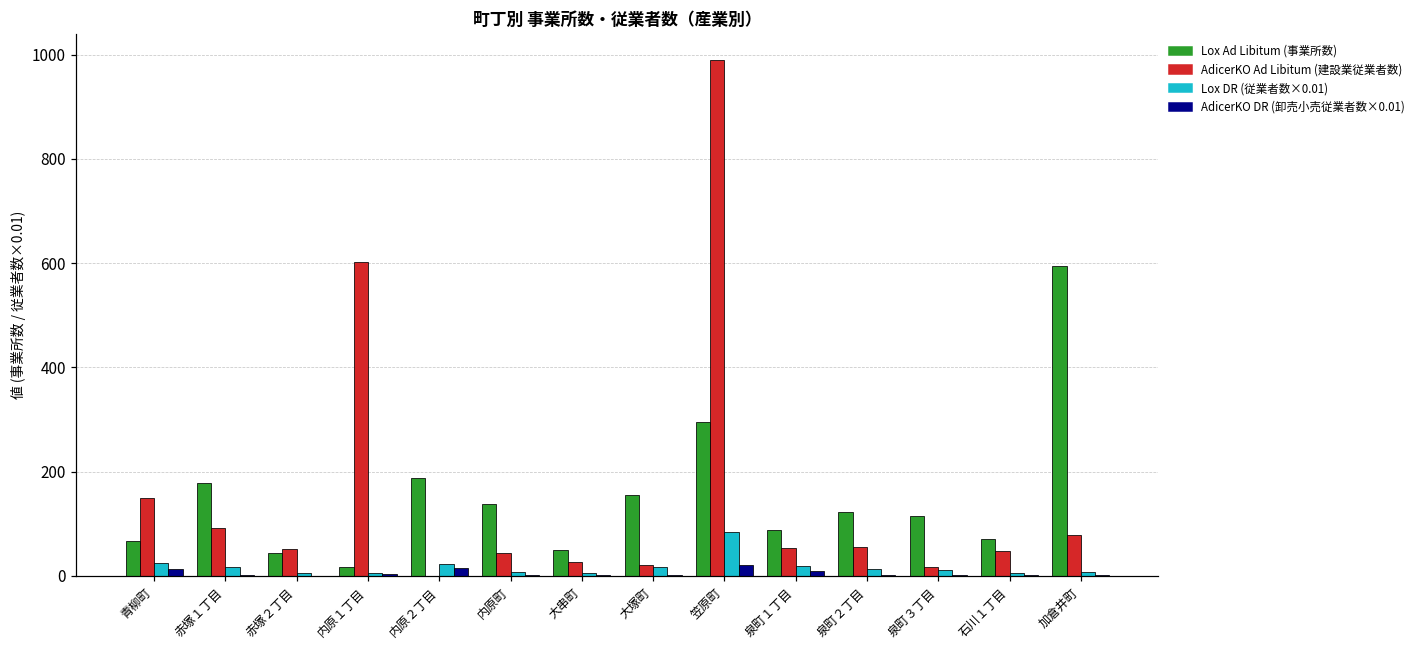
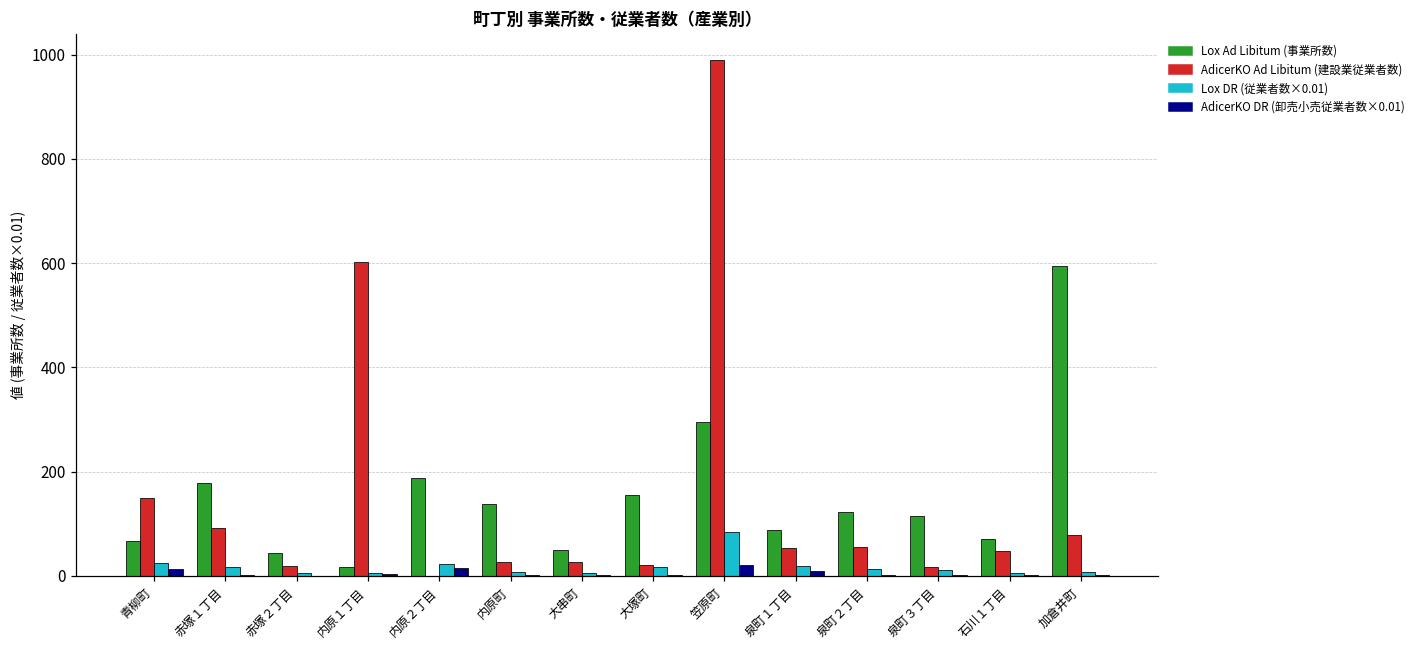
  {
    "Lox Ad Libitum (事業所数)": {
      "青柳町": 70,
      "赤塚１丁目": 180,
      "赤塚２丁目": 40,
      "内原１丁目": 20,
      "内原２丁目": 190,
      "内原町": 140,
      "大串町": 50,
      "大塚町": 160,
      "笠原町": 300,
      "泉町１丁目": 90,
      "泉町２丁目": 120,
      "泉町３丁目": 120,
      "石川１丁目": 70,
      "加倉井町": 590
    },
    "AdicerKO Ad Libitum (建設業従業者数)": {
      "青柳町": 150,
      "赤塚１丁目": 90,
-     "赤塚２丁目": 50,
+     "赤塚２丁目": 20,
      "内原１丁目": 600,
      "内原２丁目": 0,
-     "内原町": 40,
+     "内原町": 30,
      "大串町": 30,
      "大塚町": 20,
      "笠原町": 990,
      "泉町１丁目": 50,
      "泉町２丁目": 60,
      "泉町３丁目": 20,
      "石川１丁目": 50,
      "加倉井町": 80
    }
  }
